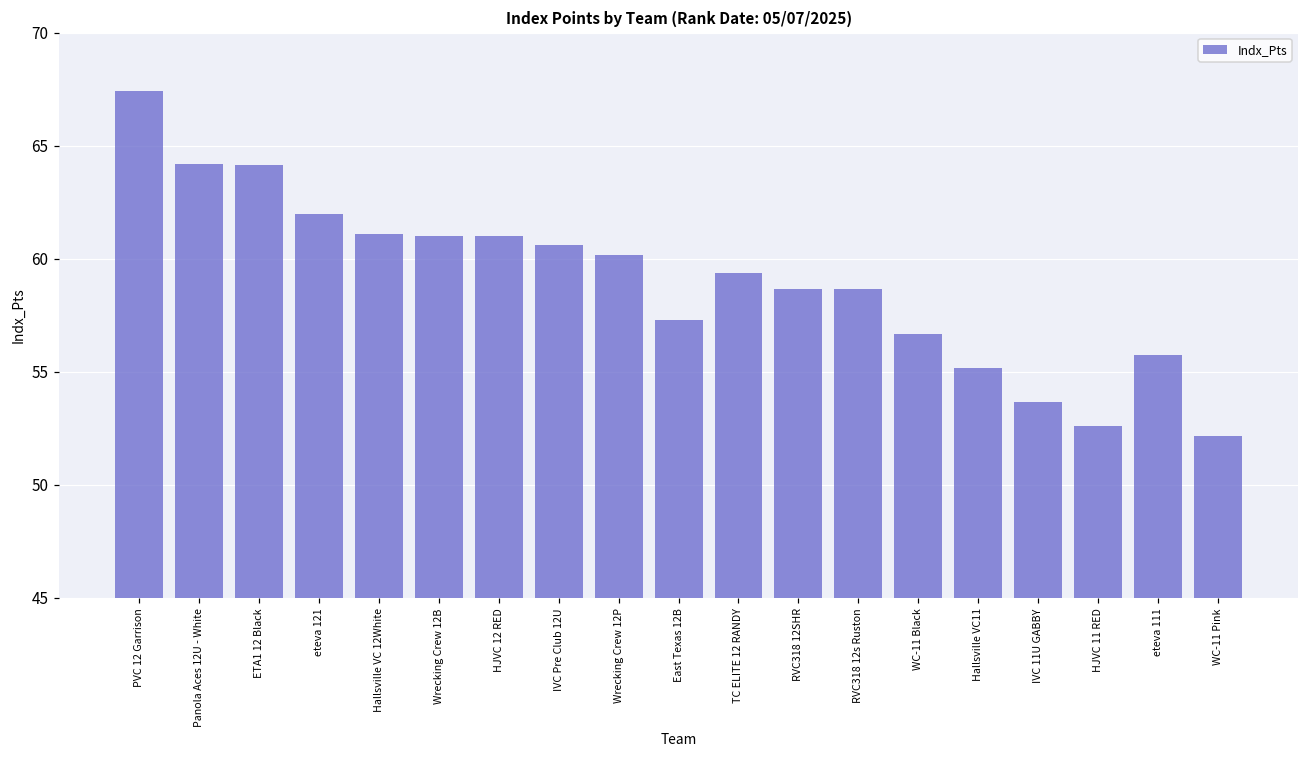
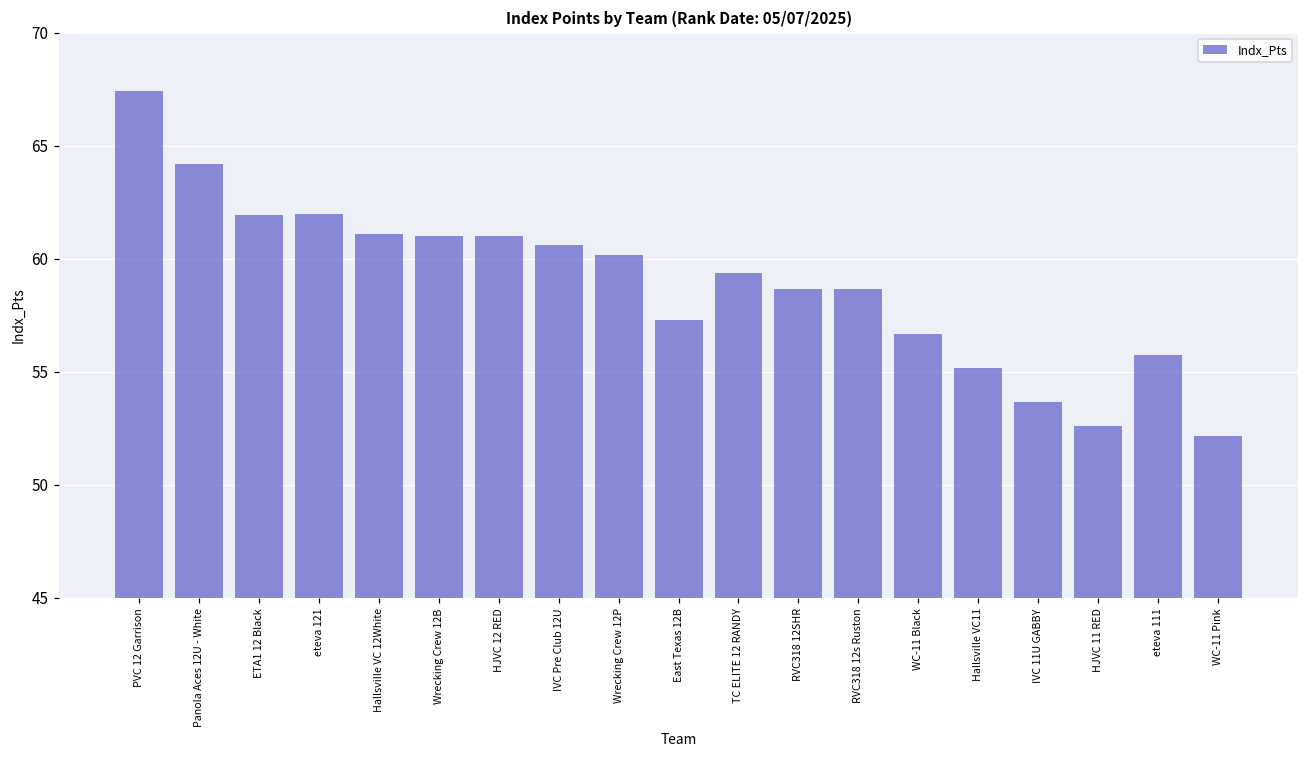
  {
    "PVC 12 Garrison": 67.4,
    "Panola Aces 12U - White": 64.2,
-   "ETA1 12 Black": 64.1,
+   "ETA1 12 Black": 61.9,
    "eteva 121": 62.0,
    "Hallsville VC 12White": 61.1,
    "Wrecking Crew 12B": 61.0,
    "HJVC 12 RED": 61.0,
    "IVC Pre Club 12U": 60.6,
    "Wrecking Crew 12P": 60.2,
    "East Texas 12B": 57.3,
    "TC ELITE 12 RANDY": 59.4,
    "RVC318 12SHR": 58.7,
    "RVC318 12s Ruston": 58.7,
    "WC-11 Black": 56.7,
    "Hallsville VC11": 55.2,
    "IVC 11U GABBY": 53.7,
    "HJVC 11 RED": 52.6,
    "eteva 111": 55.7,
    "WC-11 Pink": 52.2
  }
